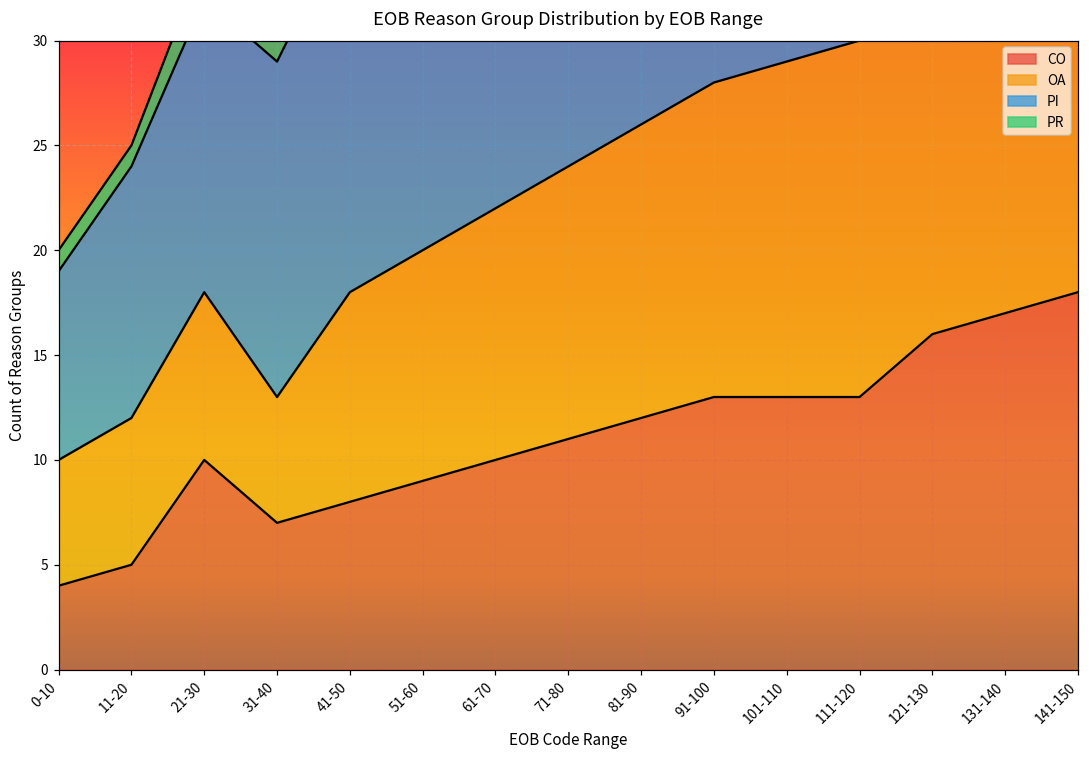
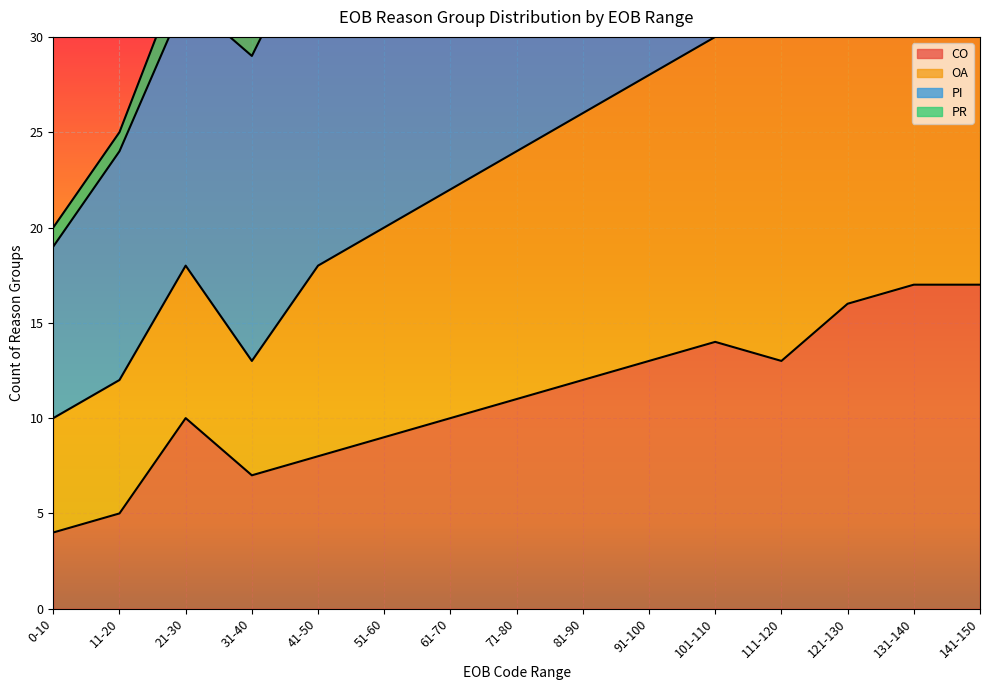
  {
    "CO": {
      "0-10": 4,
      "11-20": 5,
      "21-30": 10,
      "31-40": 7,
      "41-50": 8,
      "51-60": 9,
      "61-70": 10,
      "71-80": 11,
      "81-90": 12,
      "91-100": 13,
-     "101-110": 13,
+     "101-110": 14,
      "111-120": 13,
      "121-130": 16,
      "131-140": 17,
-     "141-150": 18
+     "141-150": 17
    },
    "OA": {
      "0-10": 6,
      "11-20": 7,
      "21-30": 8,
      "31-40": 6,
      "41-50": 10,
      "51-60": 11,
      "61-70": 12,
      "71-80": 13,
      "81-90": 14,
      "91-100": 15,
      "101-110": 16,
      "111-120": 17
    },
    "PI": {
      "0-10": 9,
      "11-20": 12,
      "31-40": 16
    },
    "PR": {
      "0-10": 1,
      "11-20": 1
    }
  }
